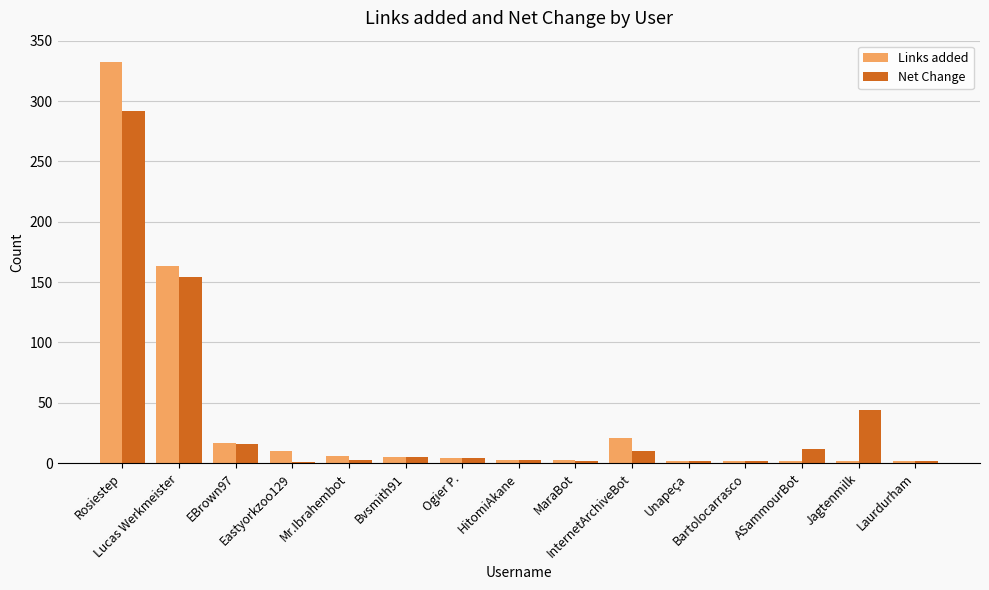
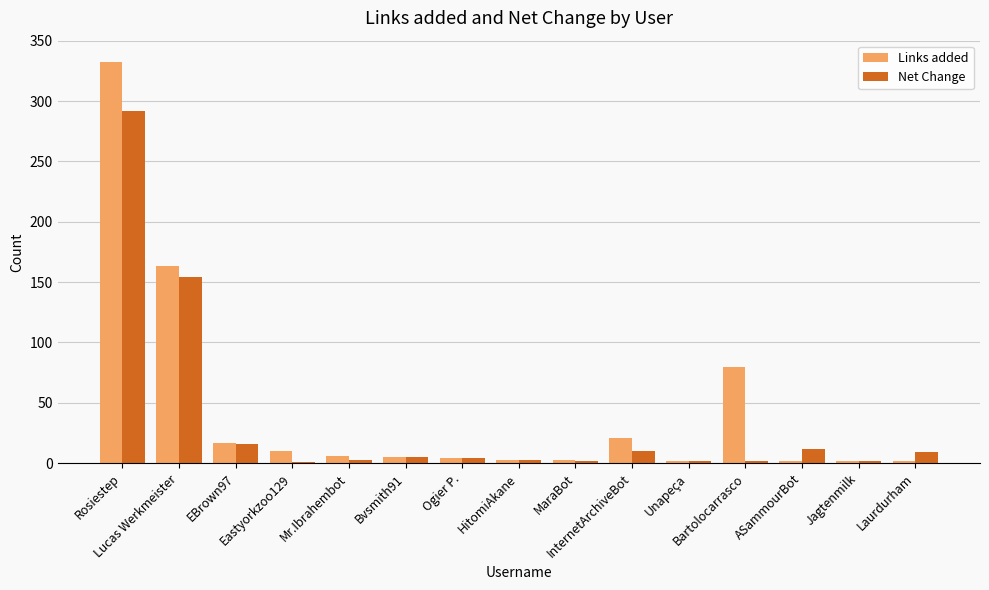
  {
    "Links added": {
      "Rosiestep": 332,
      "Lucas Werkmeister": 163,
      "EBrown97": 17,
      "Eastyorkzoo129": 10,
      "Mr.Ibrahembot": 6,
      "Bvsmith91": 5,
      "Ogier P.": 4,
      "HitomiAkane": 3,
      "MaraBot": 3,
      "InternetArchiveBot": 21,
-     "Bartolocarrasco": 2
+     "Bartolocarrasco": 80
    },
    "Net Change": {
      "Rosiestep": 292,
      "Lucas Werkmeister": 154,
      "EBrown97": 16,
      "Mr.Ibrahembot": 3,
      "Bvsmith91": 5,
      "Ogier P.": 4,
      "HitomiAkane": 3,
      "InternetArchiveBot": 10,
      "ASammourBot": 12,
-     "Jagtenmilk": 44,
-     "Laurdurham": 2
+     "Jagtenmilk": 2,
+     "Laurdurham": 9
    }
  }
